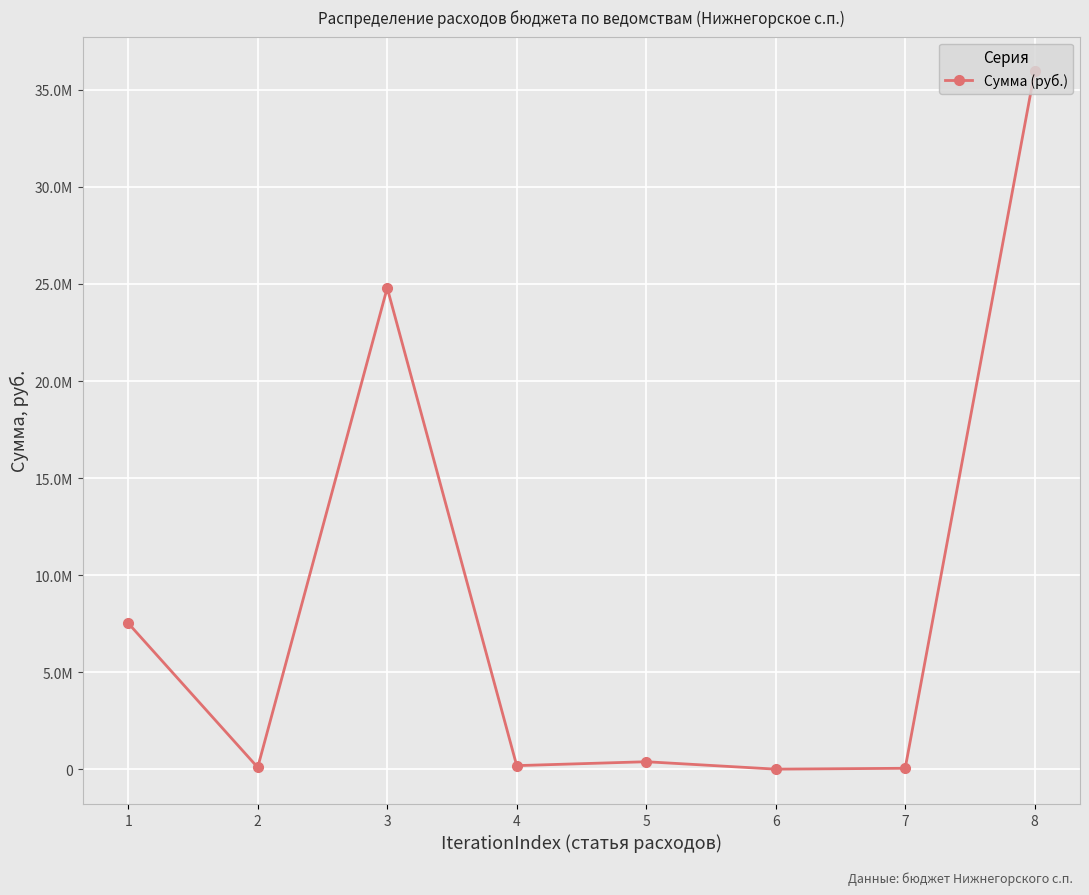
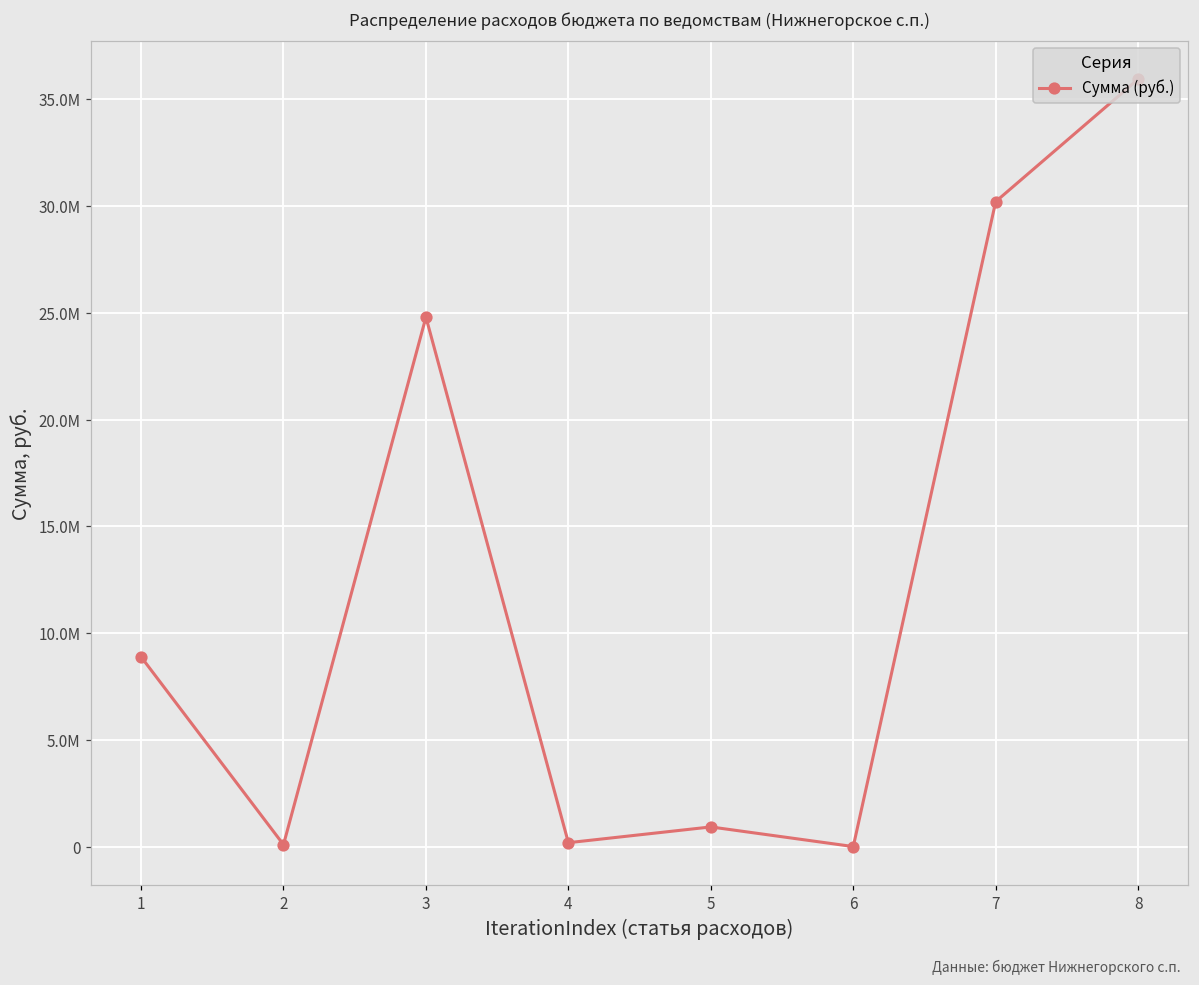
  {
-   "1": 7500000,
+   "1": 8900000,
    "2": 100000,
    "3": 24800000,
    "4": 200000,
-   "5": 400000,
+   "5": 900000,
    "6": 0,
-   "7": 100000
+   "7": 30200000
  }
